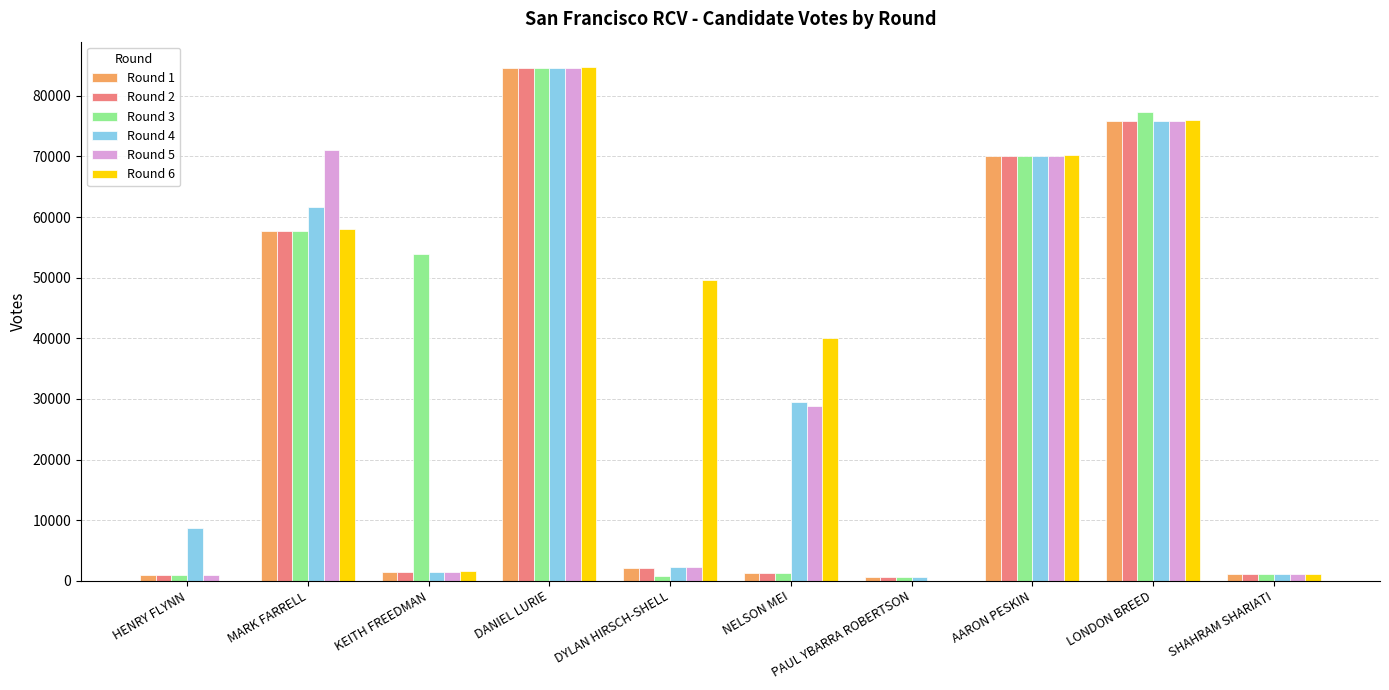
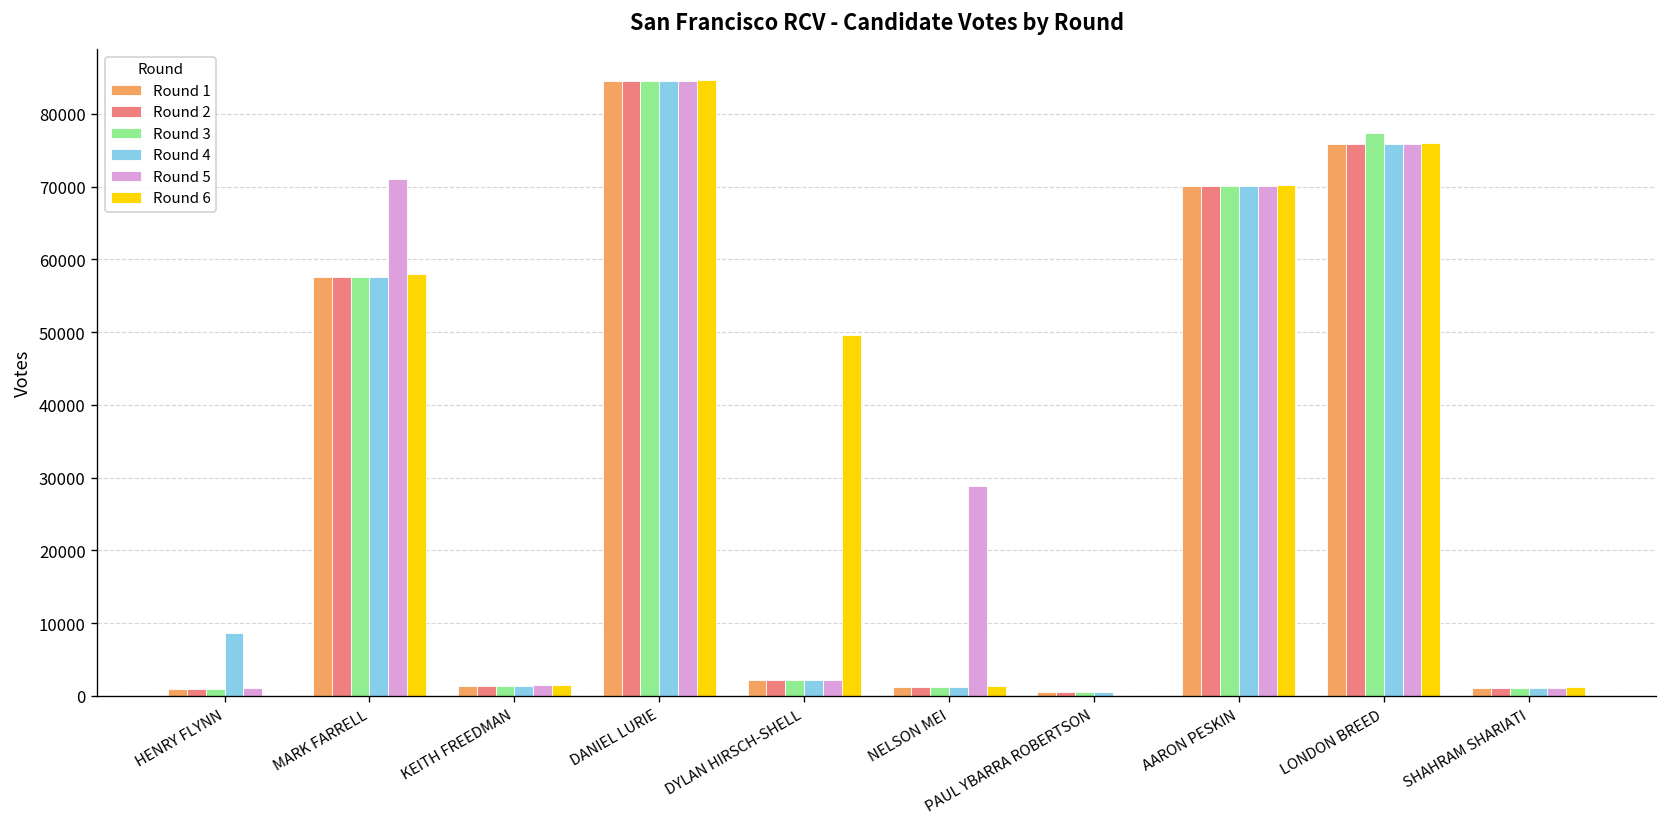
  {
    "Round 3": {
      "HENRY FLYNN": 1000,
      "MARK FARRELL": 58000,
-     "KEITH FREEDMAN": 54000,
+     "KEITH FREEDMAN": 1000,
      "DANIEL LURIE": 85000,
-     "DYLAN HIRSCH-SHELL": 1000,
+     "DYLAN HIRSCH-SHELL": 2000,
      "NELSON MEI": 1000,
      "PAUL YBARRA ROBERTSON": 1000,
      "AARON PESKIN": 70000,
      "LONDON BREED": 77000,
      "SHAHRAM SHARIATI": 1000
    },
    "Round 4": {
      "HENRY FLYNN": 9000,
-     "MARK FARRELL": 62000,
+     "MARK FARRELL": 58000,
      "KEITH FREEDMAN": 1000,
      "DANIEL LURIE": 85000,
      "DYLAN HIRSCH-SHELL": 2000,
-     "NELSON MEI": 30000,
+     "NELSON MEI": 1000,
      "PAUL YBARRA ROBERTSON": 1000,
      "AARON PESKIN": 70000,
      "LONDON BREED": 76000,
      "SHAHRAM SHARIATI": 1000
    },
    "Round 5": {
      "HENRY FLYNN": 1000,
      "MARK FARRELL": 71000,
      "KEITH FREEDMAN": 1000,
      "DANIEL LURIE": 85000,
      "DYLAN HIRSCH-SHELL": 2000,
      "NELSON MEI": 29000,
      "PAUL YBARRA ROBERTSON": 0,
      "AARON PESKIN": 70000,
      "LONDON BREED": 76000,
      "SHAHRAM SHARIATI": 1000
    },
    "Round 6": {
      "HENRY FLYNN": 0,
      "MARK FARRELL": 58000,
      "KEITH FREEDMAN": 2000,
      "DANIEL LURIE": 85000,
      "DYLAN HIRSCH-SHELL": 50000,
-     "NELSON MEI": 40000,
+     "NELSON MEI": 1000,
      "PAUL YBARRA ROBERTSON": 0,
      "AARON PESKIN": 70000,
      "LONDON BREED": 76000,
      "SHAHRAM SHARIATI": 1000
    }
  }
